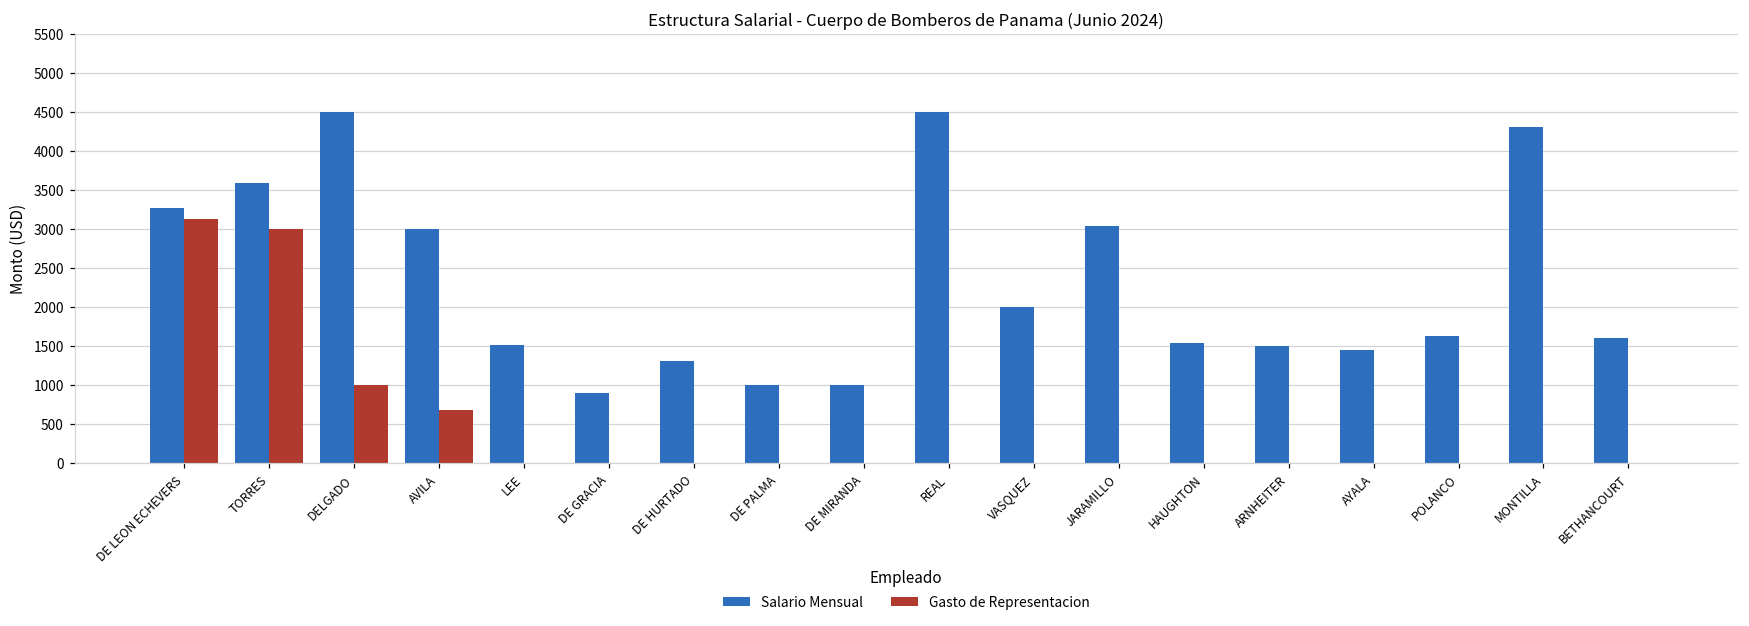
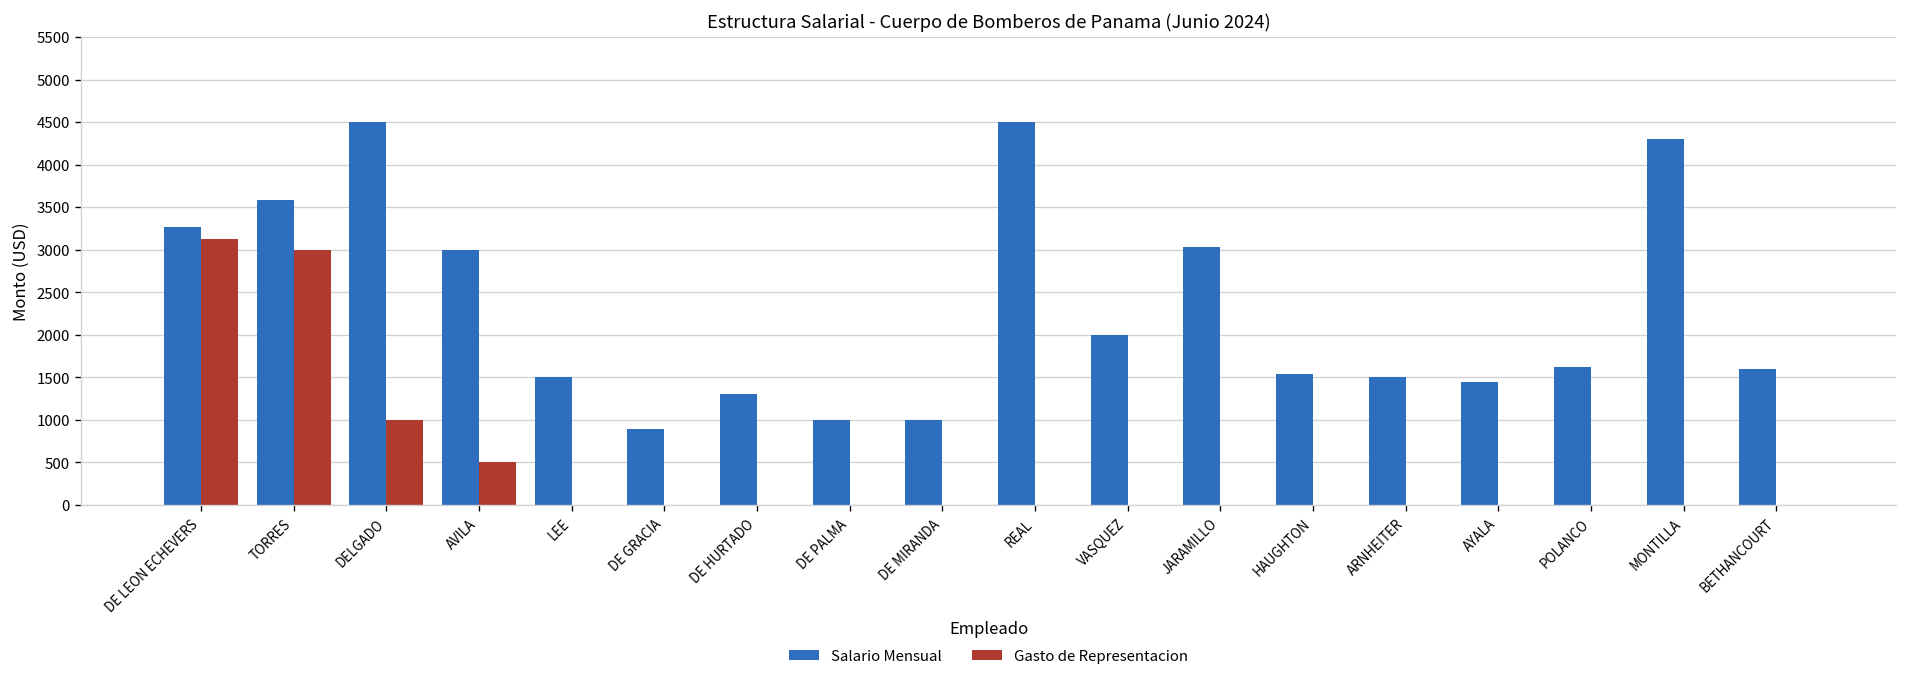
  {
    "Salario Mensual": {
      "DE LEON ECHEVERS": 3300,
      "TORRES": 3600,
      "DELGADO": 4500,
      "AVILA": 3000,
      "LEE": 1500,
      "DE GRACIA": 900,
      "DE HURTADO": 1300,
      "DE PALMA": 1000,
      "DE MIRANDA": 1000,
      "REAL": 4500,
      "VASQUEZ": 2000,
      "JARAMILLO": 3000,
      "HAUGHTON": 1500,
      "ARNHEITER": 1500,
      "AYALA": 1500,
      "POLANCO": 1600,
      "MONTILLA": 4300,
      "BETHANCOURT": 1600
    },
    "Gasto de Representacion": {
      "DE LEON ECHEVERS": 3100,
      "TORRES": 3000,
      "DELGADO": 1000,
-     "AVILA": 700,
+     "AVILA": 500,
      "LEE": 0,
      "DE GRACIA": 0,
      "DE HURTADO": 0,
      "DE PALMA": 0,
      "DE MIRANDA": 0,
      "REAL": 0,
      "VASQUEZ": 0,
      "JARAMILLO": 0,
      "HAUGHTON": 0,
      "ARNHEITER": 0,
      "AYALA": 0,
      "POLANCO": 0,
      "MONTILLA": 0,
      "BETHANCOURT": 0
    }
  }
